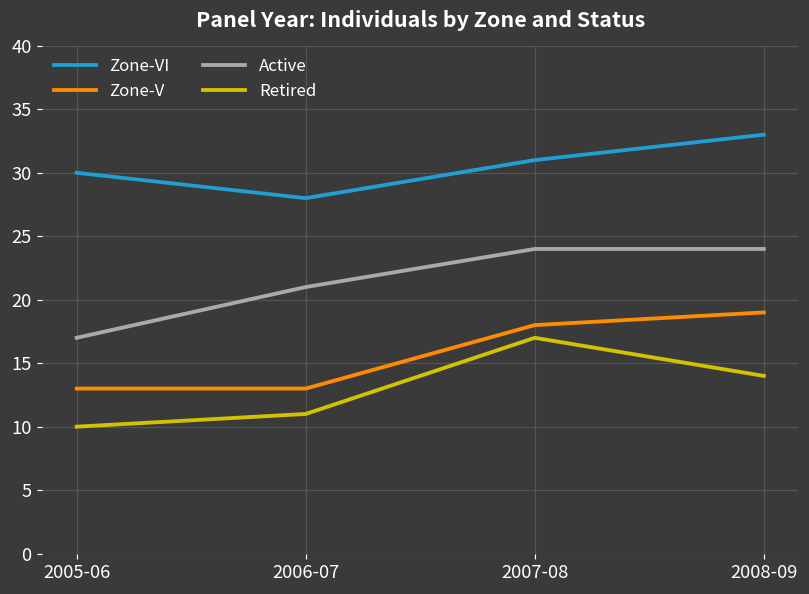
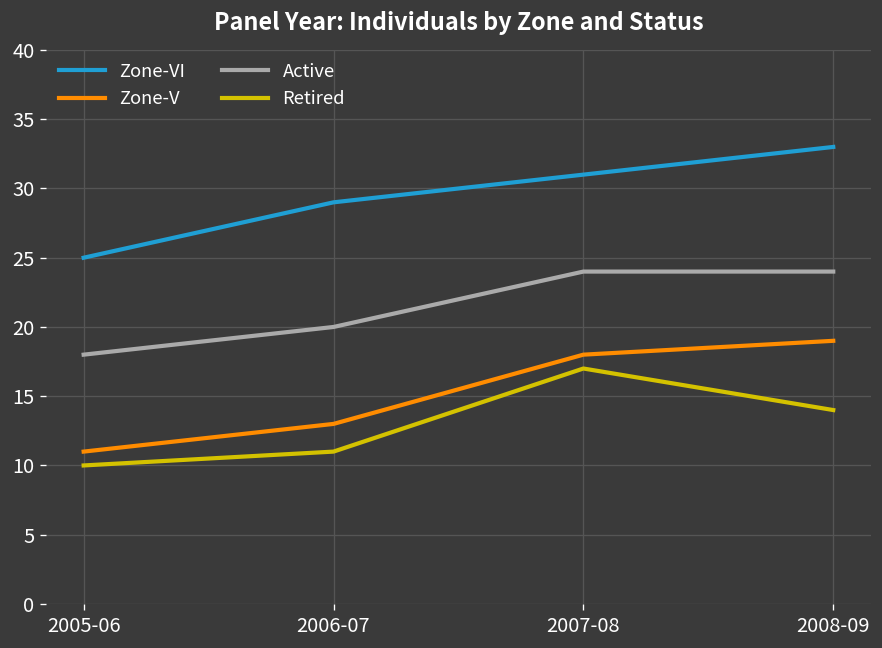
  {
    "Zone-VI": {
-     "2005-06": 30,
-     "2006-07": 28,
+     "2005-06": 25,
+     "2006-07": 29,
      "2007-08": 31,
      "2008-09": 33
    },
    "Zone-V": {
-     "2005-06": 13,
+     "2005-06": 11,
      "2006-07": 13,
      "2007-08": 18,
      "2008-09": 19
    },
    "Active": {
-     "2005-06": 17,
-     "2006-07": 21,
+     "2005-06": 18,
+     "2006-07": 20,
      "2007-08": 24,
      "2008-09": 24
    },
    "Retired": {
      "2005-06": 10,
      "2006-07": 11,
      "2007-08": 17,
      "2008-09": 14
    }
  }
